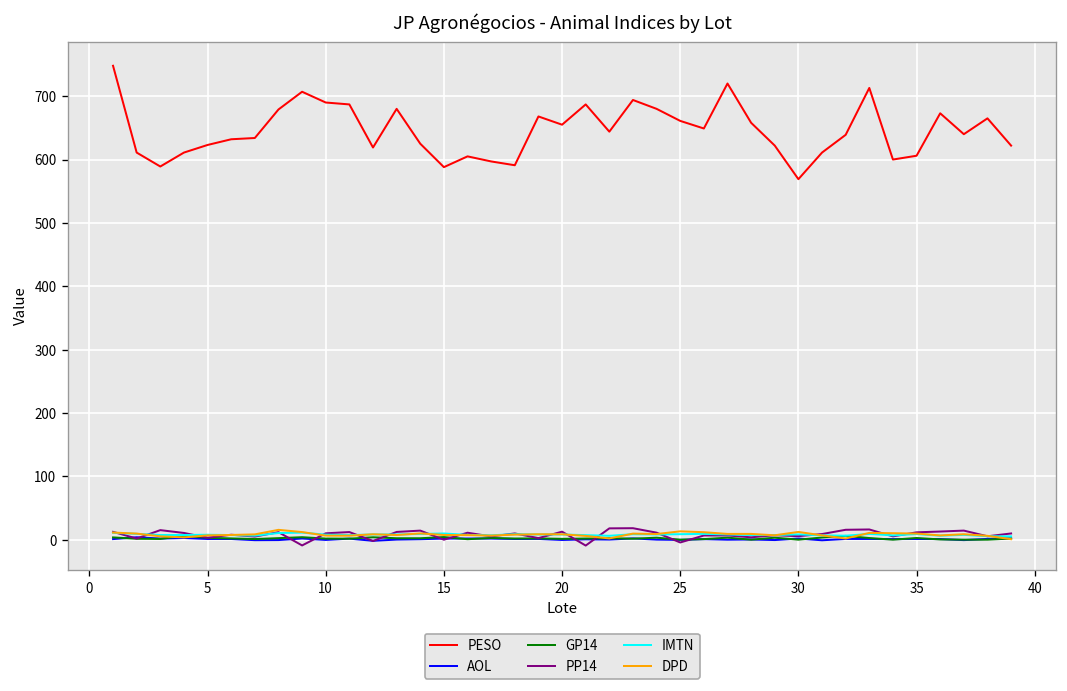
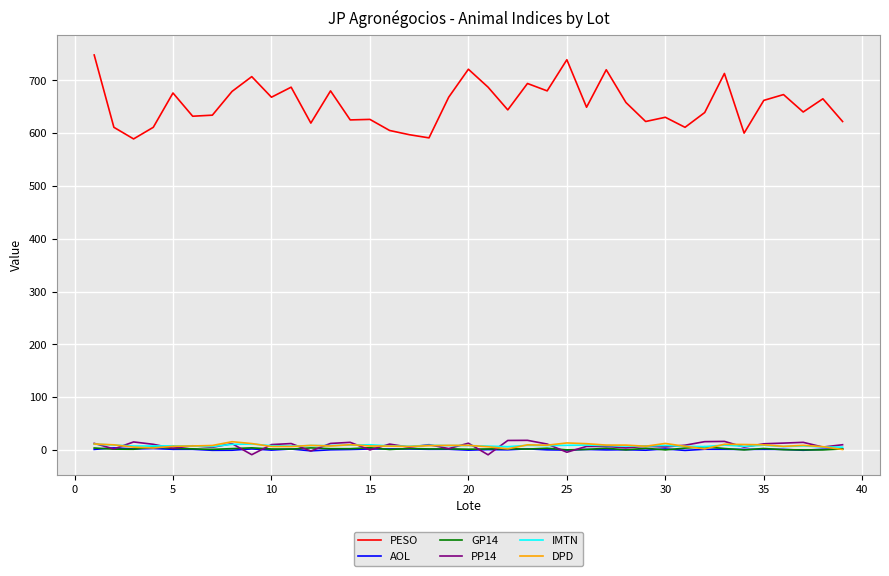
  {
    "PESO": {
-     "5": 620,
-     "10": 690,
-     "15": 590,
-     "20": 660,
-     "25": 660,
-     "30": 570,
-     "35": 610
+     "5": 680,
+     "10": 670,
+     "15": 630,
+     "20": 720,
+     "25": 740,
+     "30": 630,
+     "35": 660
    }
  }
